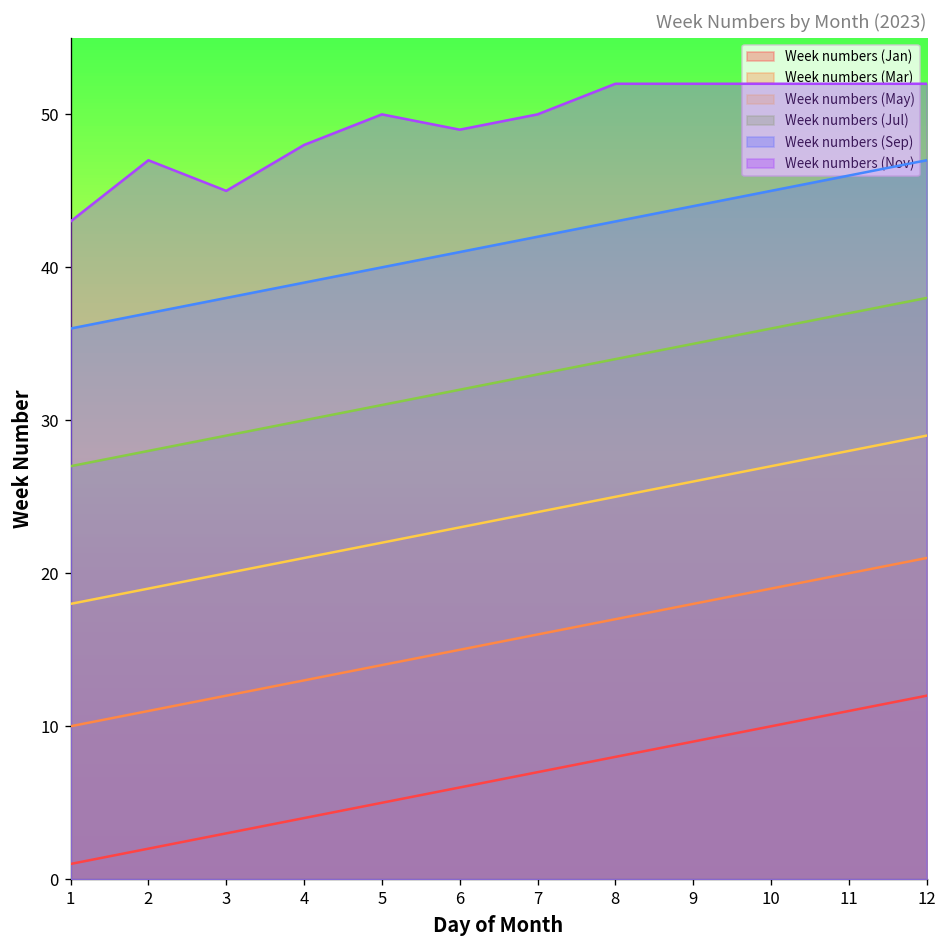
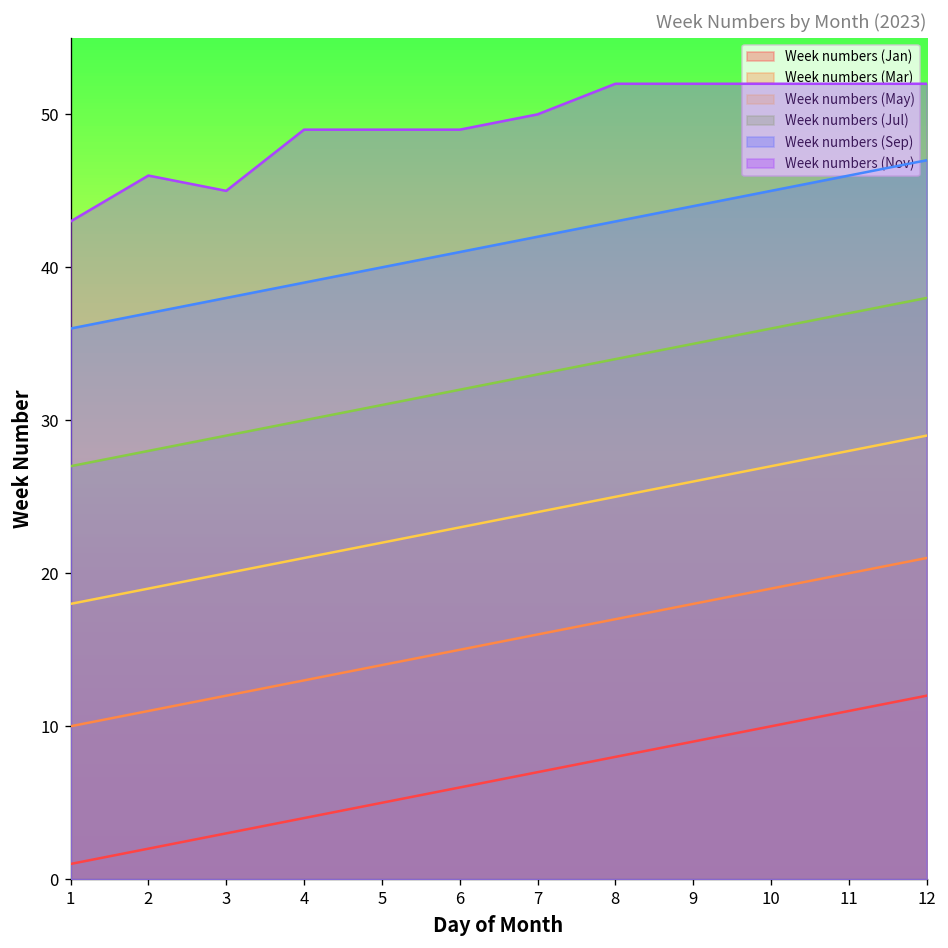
  {
    "Week numbers (Jul)": {
      "1": 27,
      "2": 28,
      "3": 29,
      "4": 30,
      "5": 31,
      "6": 32,
      "7": 33,
      "8": 34,
      "9": 35,
      "10": 36,
      "11": 37,
      "12": 38
    },
    "Week numbers (Sep)": {
      "1": 36,
      "2": 37,
      "3": 38,
      "4": 39,
      "5": 40,
      "6": 41,
      "7": 42,
      "8": 43,
      "9": 44,
      "10": 45,
      "11": 46,
      "12": 47
    },
    "Week numbers (Nov)": {
      "1": 43,
-     "2": 47,
+     "2": 46,
      "3": 45,
-     "4": 48,
-     "5": 50,
+     "4": 49,
+     "5": 49,
      "6": 49,
      "7": 50,
      "8": 52,
      "9": 52,
      "12": 52
    }
  }
